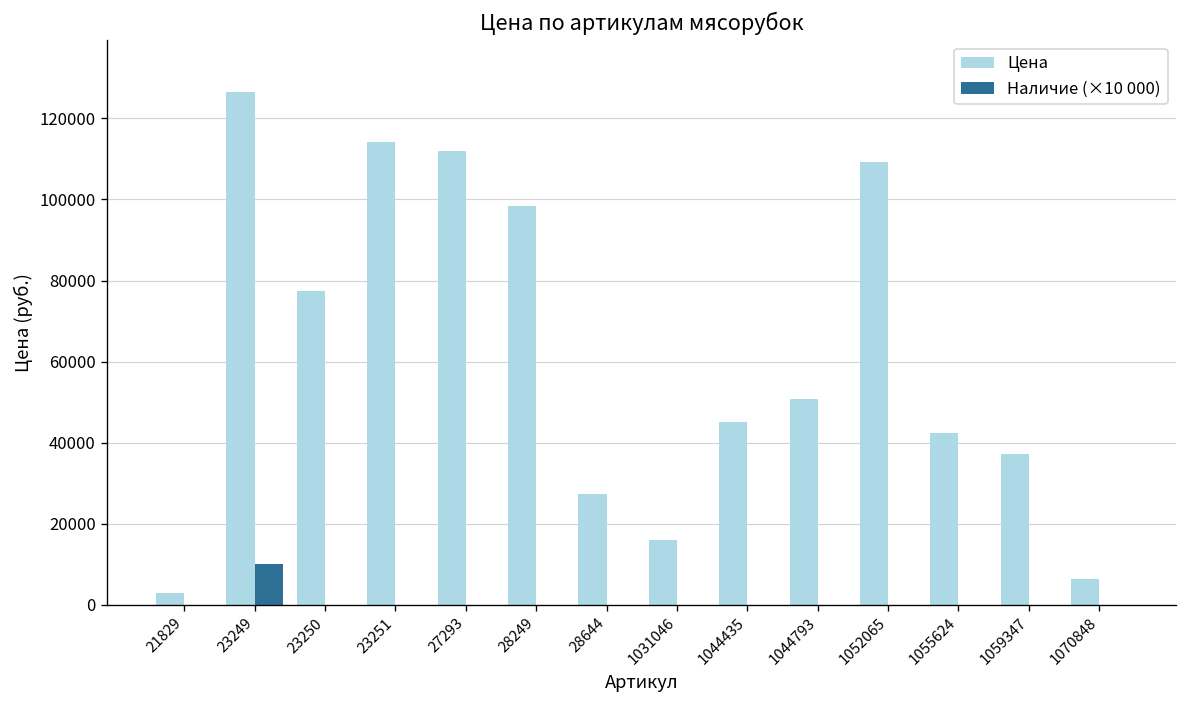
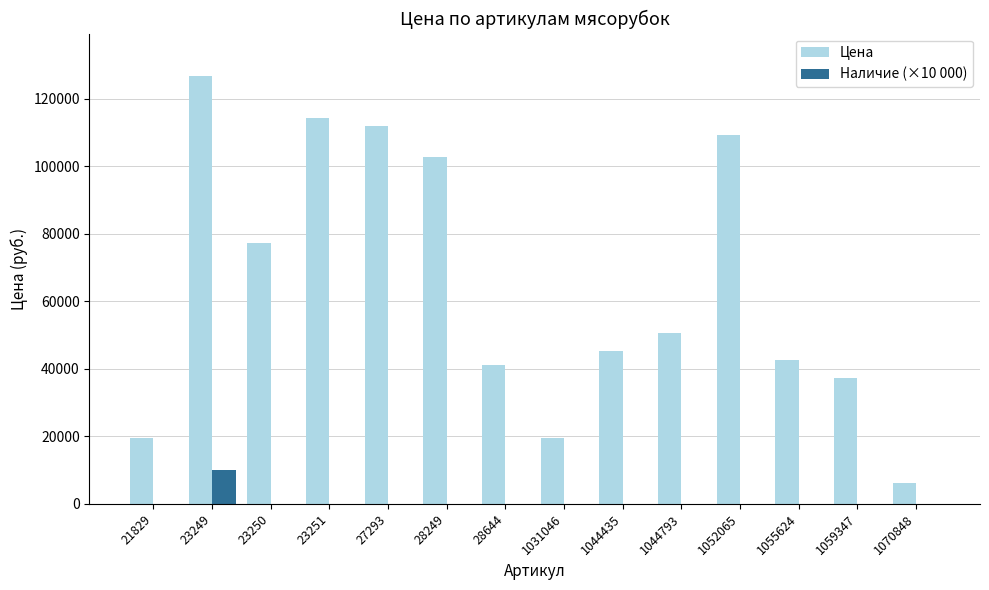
  {
    "Цена": {
-     "21829": 3000,
+     "21829": 20000,
      "23249": 127000,
      "23250": 77000,
      "23251": 114000,
      "27293": 112000,
-     "28249": 99000,
-     "28644": 27000,
-     "1031046": 16000,
+     "28249": 103000,
+     "28644": 41000,
+     "1031046": 19000,
      "1044435": 45000,
      "1044793": 51000,
      "1052065": 109000,
      "1055624": 42000,
      "1059347": 37000,
      "1070848": 6000
    },
    "Наличие (×10 000)": {
      "21829": 0,
      "23249": 10000,
      "23250": 0,
      "23251": 0,
      "27293": 0,
      "28249": 0,
      "28644": 0,
      "1031046": 0,
      "1044435": 0,
      "1044793": 0,
      "1052065": 0,
      "1055624": 0,
      "1059347": 0,
      "1070848": 0
    }
  }
